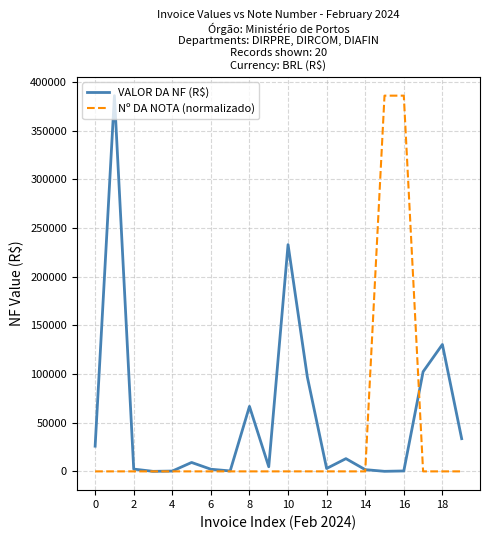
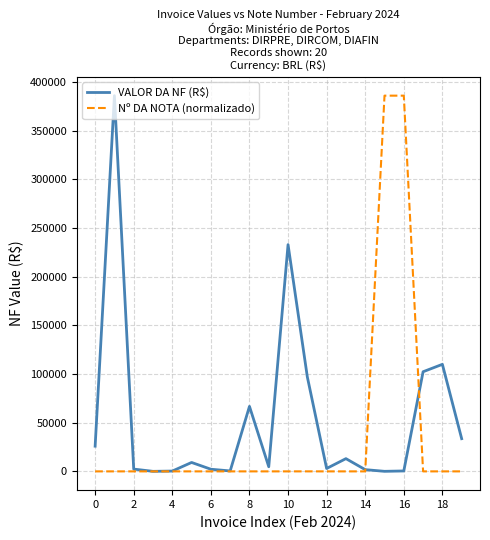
  {
    "VALOR DA NF (R$)": {
      "0": 30000,
      "8": 70000,
      "10": 230000,
      "12": 0,
      "16": 0,
-     "18": 130000
+     "18": 110000
    },
    "Nº DA NOTA (normalizado)": {
      "0": 0,
      "8": 0,
      "10": 0,
      "12": 0,
      "16": 390000,
      "18": 0
    }
  }
